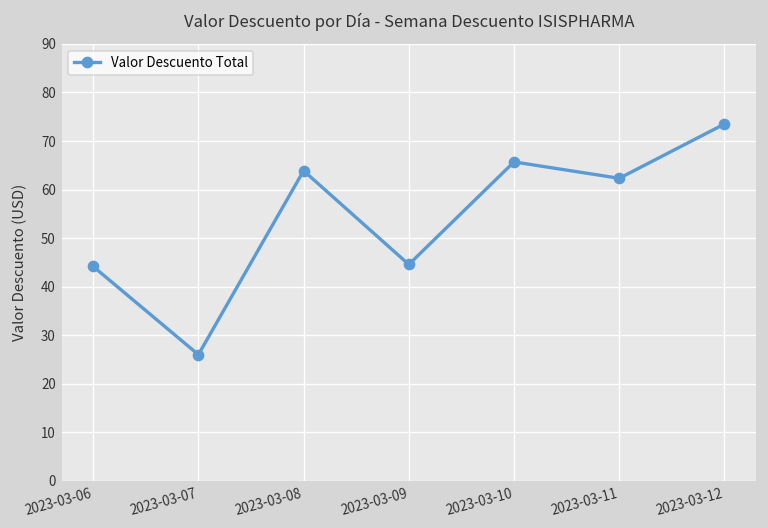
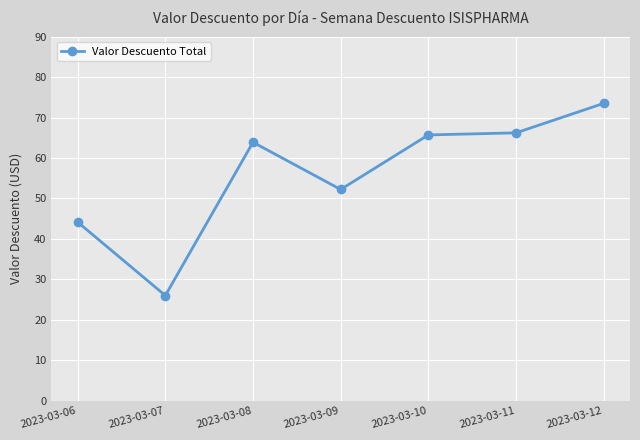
  {
    "2023-03-06": 44,
    "2023-03-07": 26,
    "2023-03-08": 64,
-   "2023-03-09": 45,
+   "2023-03-09": 52,
    "2023-03-10": 66,
-   "2023-03-11": 62,
+   "2023-03-11": 66,
    "2023-03-12": 74
  }
